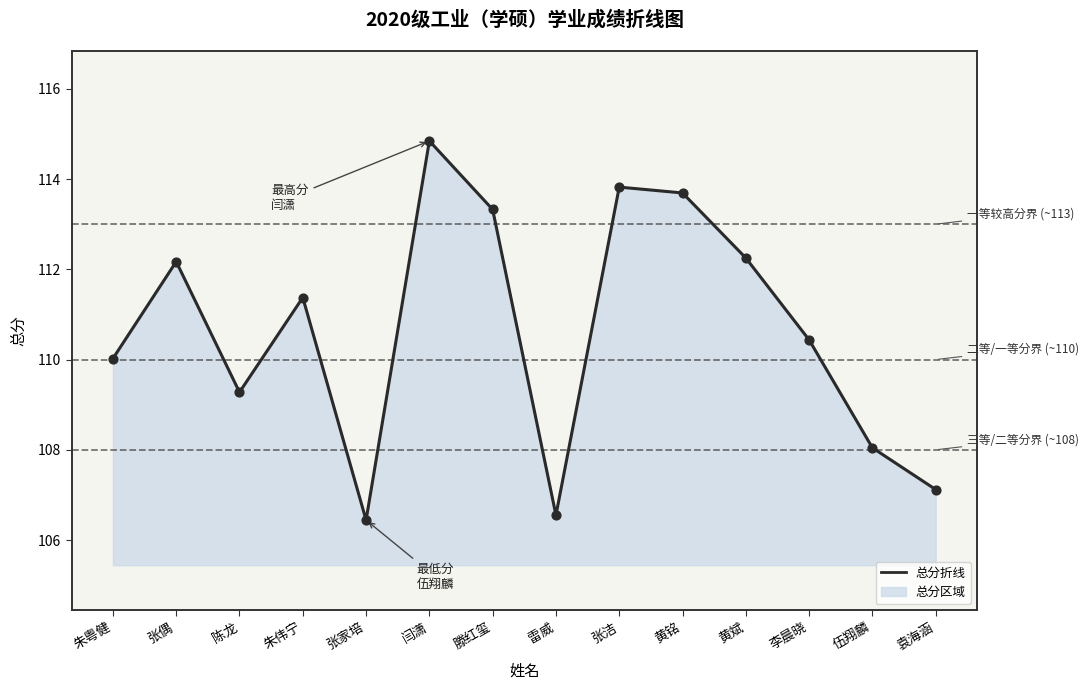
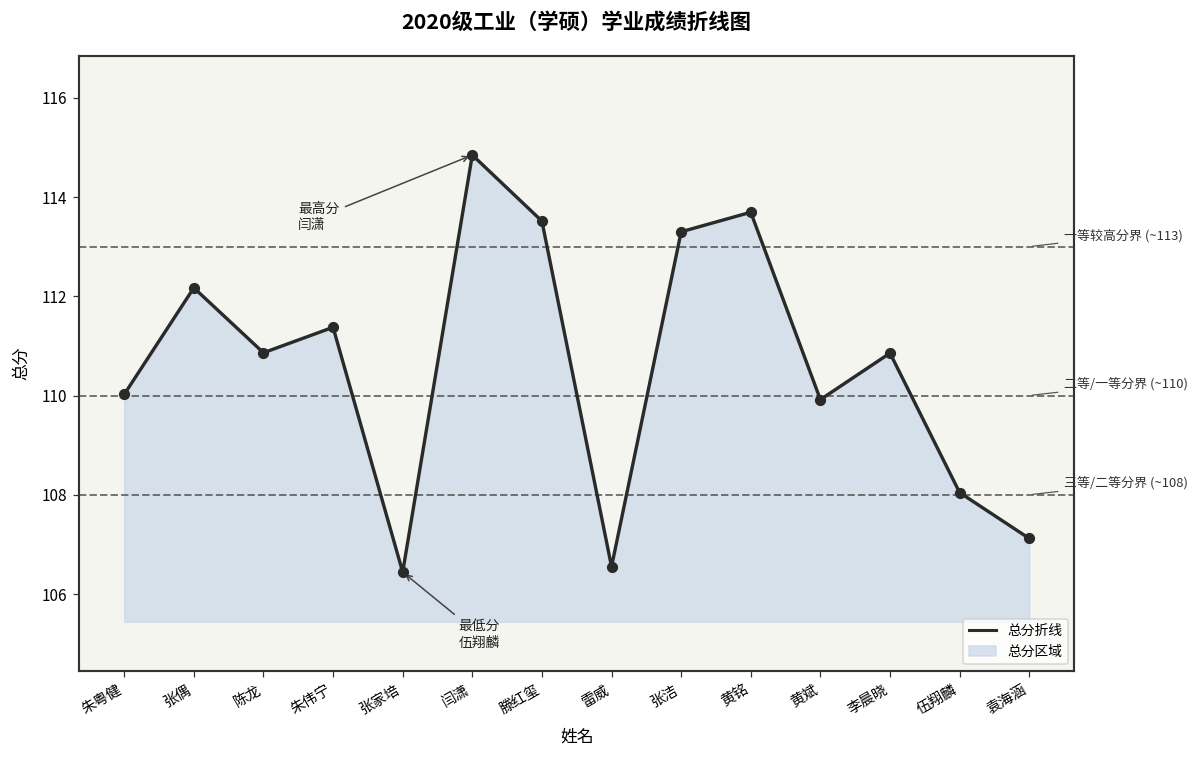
  {
    "朱粤健": 110.0,
    "张偶": 112.2,
-   "陈龙": 109.3,
+   "陈龙": 110.9,
    "朱伟宁": 111.4,
    "张家培": 106.4,
    "闫潇": 114.8,
-   "滕红玺": 113.3,
+   "滕红玺": 113.5,
    "雷威": 106.6,
-   "张洁": 113.8,
+   "张洁": 113.3,
    "黄铭": 113.7,
-   "黄斌": 112.3,
-   "李晨晓": 110.4,
+   "黄斌": 109.9,
+   "李晨晓": 110.9,
    "伍翔麟": 108.0,
    "袁海涵": 107.1
  }
